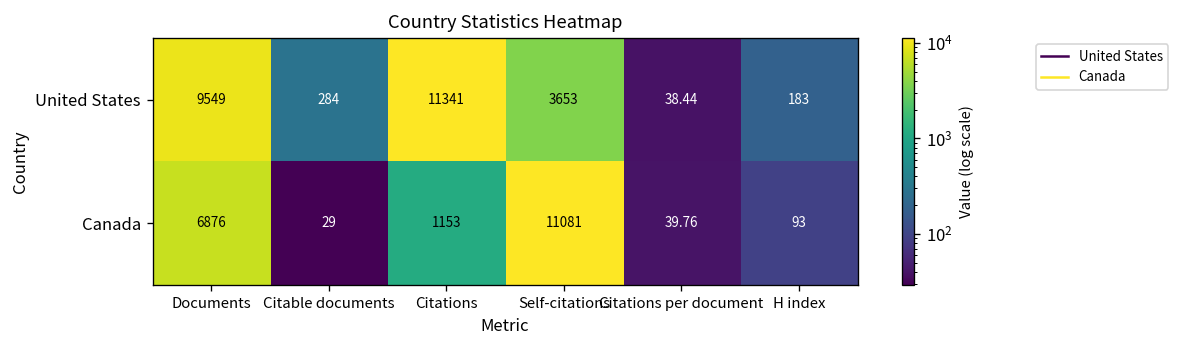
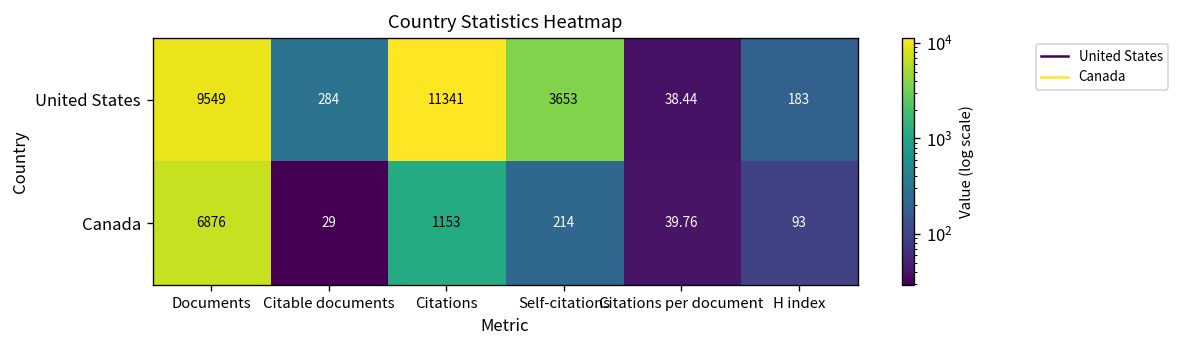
  {
    "United States": {
      "Documents": 9549,
      "Citable documents": 284,
      "Citations": 11341,
      "Self-citations": 3653,
      "Citations per document": 38.44,
      "H index": 183
    },
    "Canada": {
      "Documents": 6876,
      "Citable documents": 29,
      "Citations": 1153,
-     "Self-citations": 11081,
+     "Self-citations": 214,
      "Citations per document": 39.76,
      "H index": 93
    }
  }
